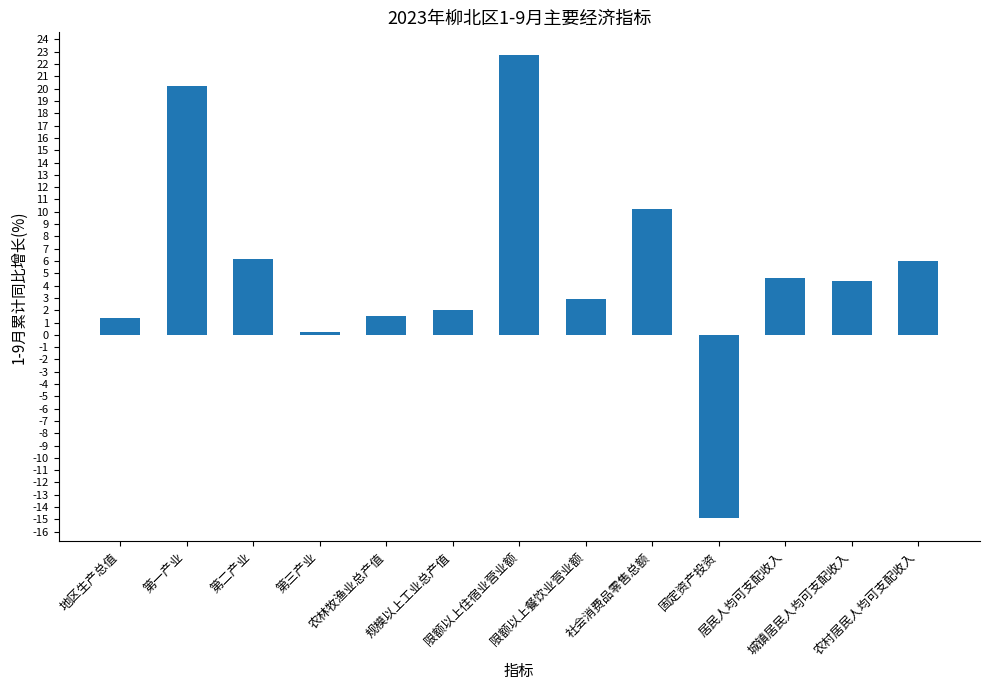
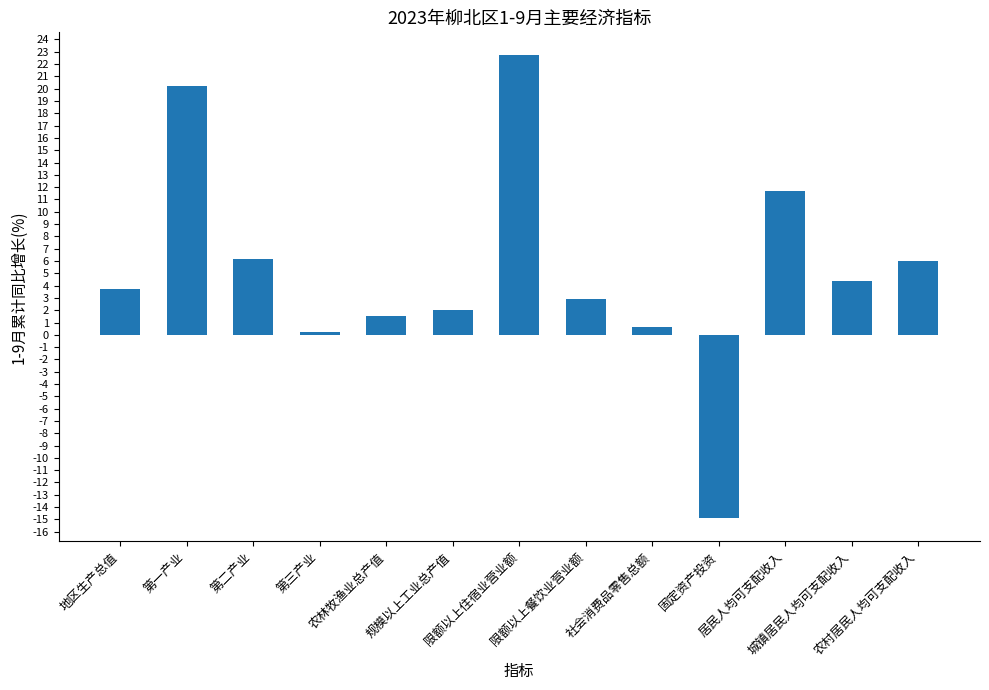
  {
-   "地区生产总值": 1.4,
+   "地区生产总值": 3.7,
    "第一产业": 20.2,
    "第二产业": 6.2,
    "农林牧渔业总产值": 1.5,
    "规模以上工业总产值": 2.0,
    "限额以上住宿业营业额": 22.7,
    "限额以上餐饮业营业额": 2.9,
-   "社会消费品零售总额": 10.2,
+   "社会消费品零售总额": 0.6,
    "固定资产投资": -14.9,
-   "居民人均可支配收入": 4.6,
+   "居民人均可支配收入": 11.7,
    "城镇居民人均可支配收入": 4.4,
    "农村居民人均可支配收入": 6.0
  }
